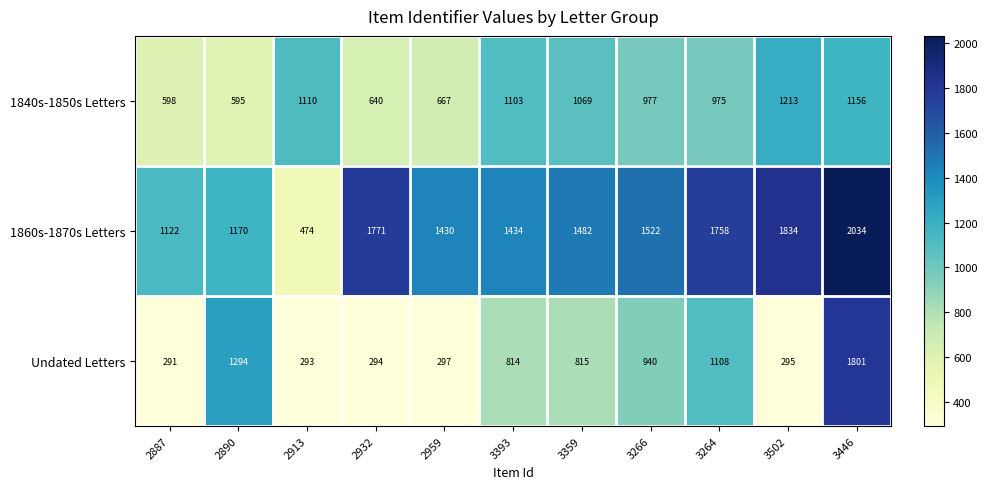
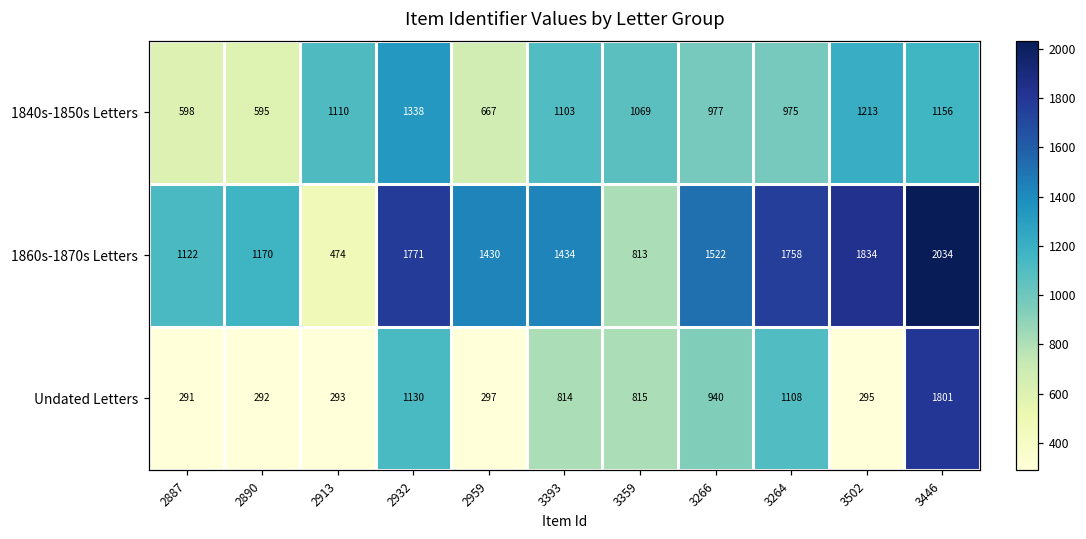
  {
    "1840s-1850s Letters": {
      "2887": 598,
      "2890": 595,
      "2913": 1110,
-     "2932": 640,
+     "2932": 1338,
      "2959": 667,
      "3393": 1103,
      "3359": 1069,
      "3266": 977,
      "3264": 975,
      "3502": 1213,
      "3446": 1156
    },
    "1860s-1870s Letters": {
      "2887": 1122,
      "2890": 1170,
      "2913": 474,
      "2932": 1771,
      "2959": 1430,
      "3393": 1434,
-     "3359": 1482,
+     "3359": 813,
      "3266": 1522,
      "3264": 1758,
      "3502": 1834,
      "3446": 2034
    },
    "Undated Letters": {
      "2887": 291,
-     "2890": 1294,
+     "2890": 292,
      "2913": 293,
-     "2932": 294,
+     "2932": 1130,
      "2959": 297,
      "3393": 814,
      "3359": 815,
      "3266": 940,
      "3264": 1108,
      "3502": 295,
      "3446": 1801
    }
  }
